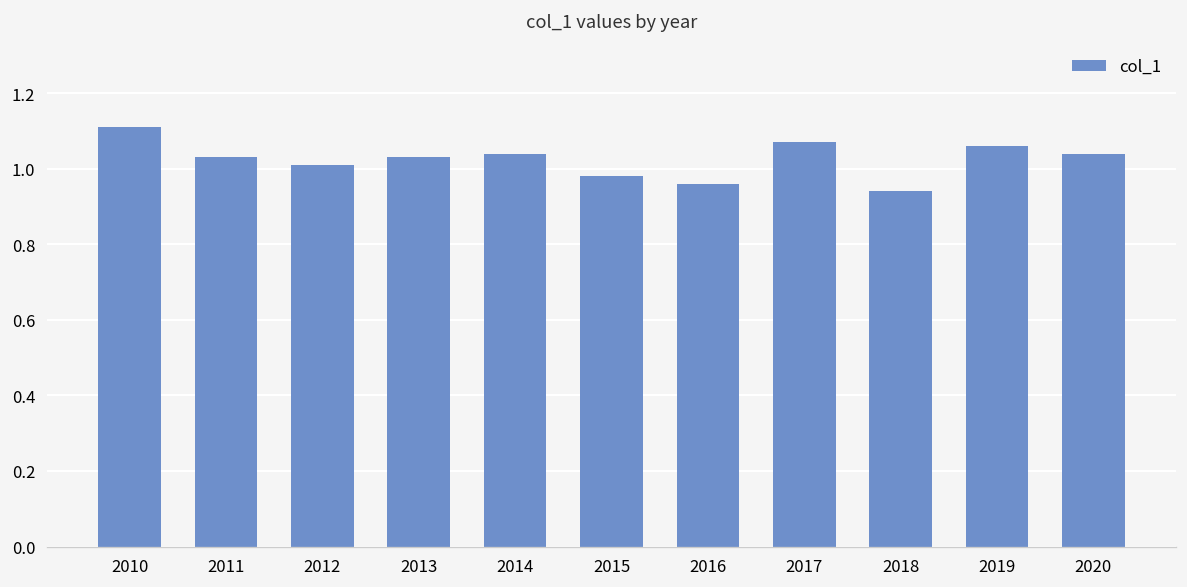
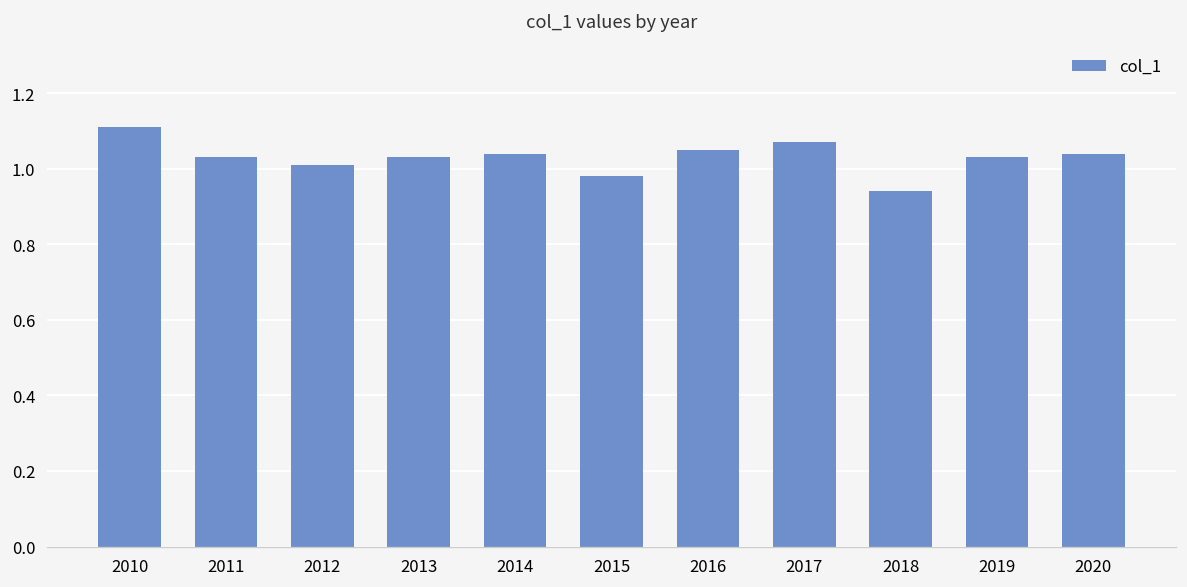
  {
    "2010": 1.11,
    "2011": 1.03,
    "2012": 1.01,
    "2013": 1.03,
    "2014": 1.04,
    "2015": 0.98,
-   "2016": 0.96,
+   "2016": 1.05,
    "2017": 1.07,
    "2018": 0.94,
-   "2019": 1.06,
+   "2019": 1.03,
    "2020": 1.04
  }
